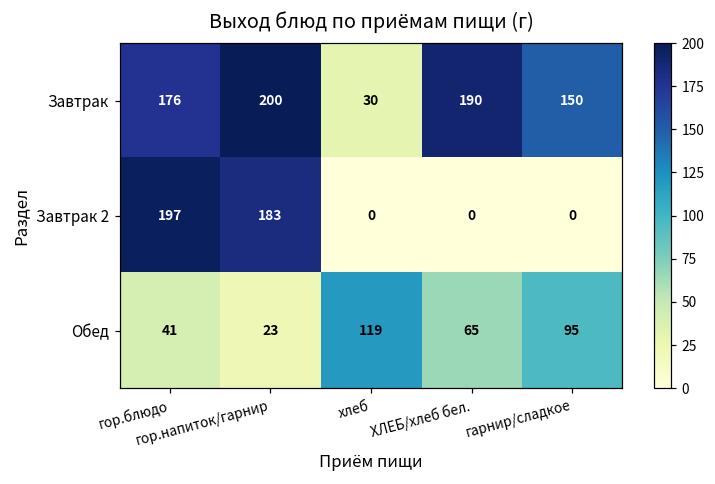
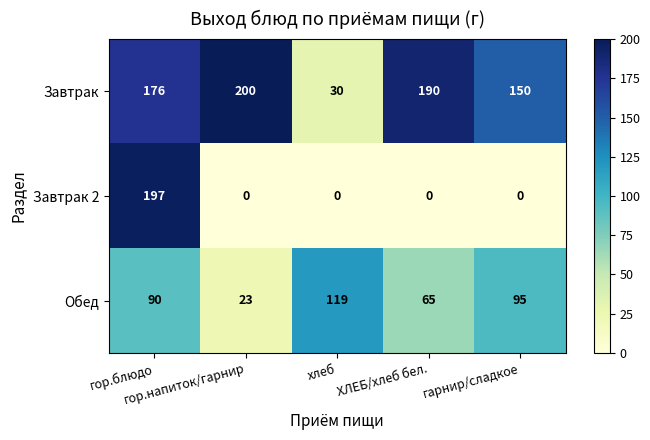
  {
    "Завтрак": {
      "гор.блюдо": 176,
      "гор.напиток/гарнир": 200,
      "хлеб": 30,
      "ХЛЕБ/хлеб бел.": 190,
      "гарнир/сладкое": 150
    },
    "Завтрак 2": {
      "гор.блюдо": 197,
-     "гор.напиток/гарнир": 183,
+     "гор.напиток/гарнир": 0,
      "хлеб": 0,
      "ХЛЕБ/хлеб бел.": 0,
      "гарнир/сладкое": 0
    },
    "Обед": {
-     "гор.блюдо": 41,
+     "гор.блюдо": 90,
      "гор.напиток/гарнир": 23,
      "хлеб": 119,
      "ХЛЕБ/хлеб бел.": 65,
      "гарнир/сладкое": 95
    }
  }
